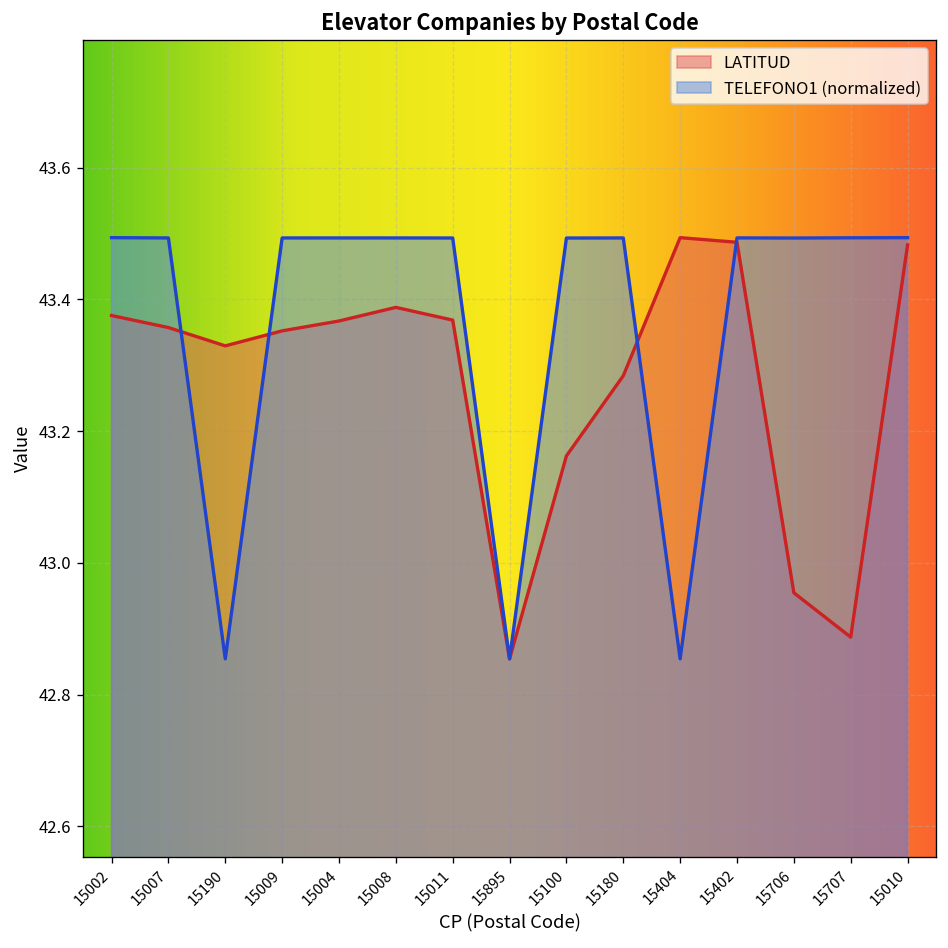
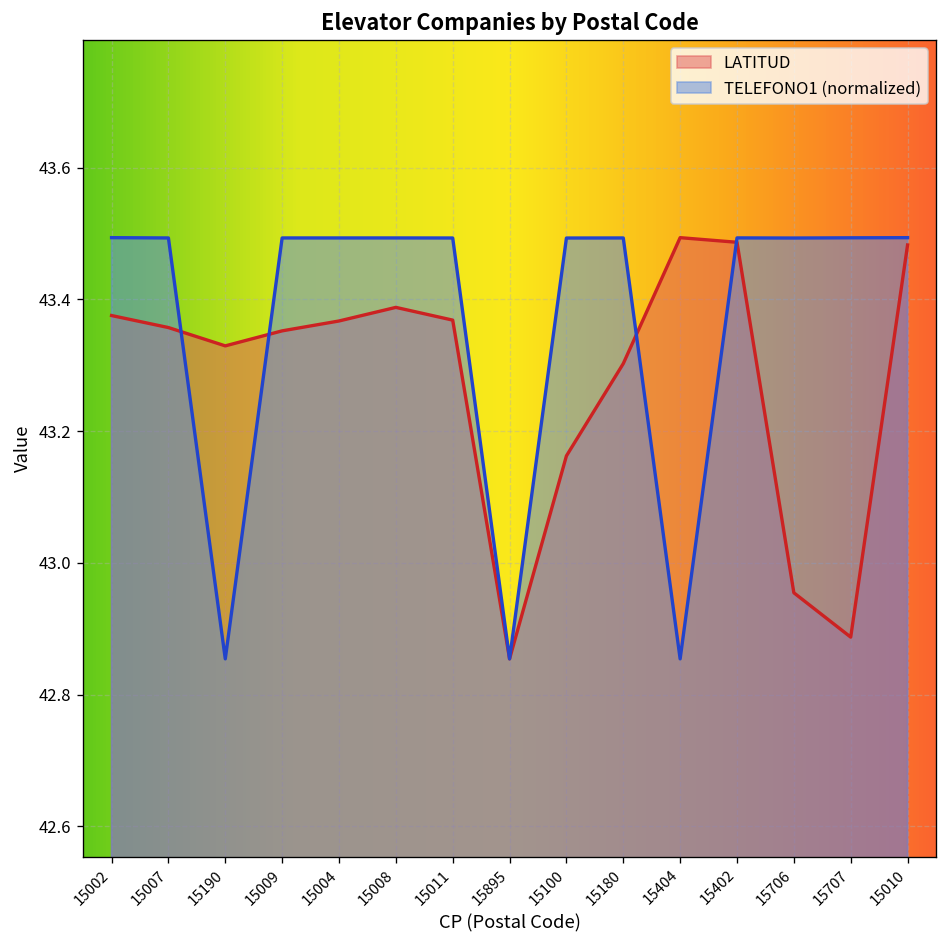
  {
    "LATITUD": {
      "15002": 43.38,
      "15007": 43.36,
      "15190": 43.33,
      "15009": 43.35,
      "15004": 43.37,
      "15008": 43.39,
      "15011": 43.37,
      "15100": 43.16,
-     "15180": 43.28,
+     "15180": 43.30,
      "15404": 43.49,
      "15402": 43.49,
      "15706": 42.95,
      "15707": 42.89,
      "15010": 43.48
    },
    "TELEFONO1 (normalized)": {
      "15002": 43.49,
      "15007": 43.49,
      "15190": 42.85,
      "15009": 43.49,
      "15004": 43.49,
      "15008": 43.49,
      "15011": 43.49,
      "15100": 43.49,
      "15180": 43.49,
      "15404": 42.85,
      "15402": 43.49,
      "15706": 43.49,
      "15707": 43.49,
      "15010": 43.49
    }
  }
